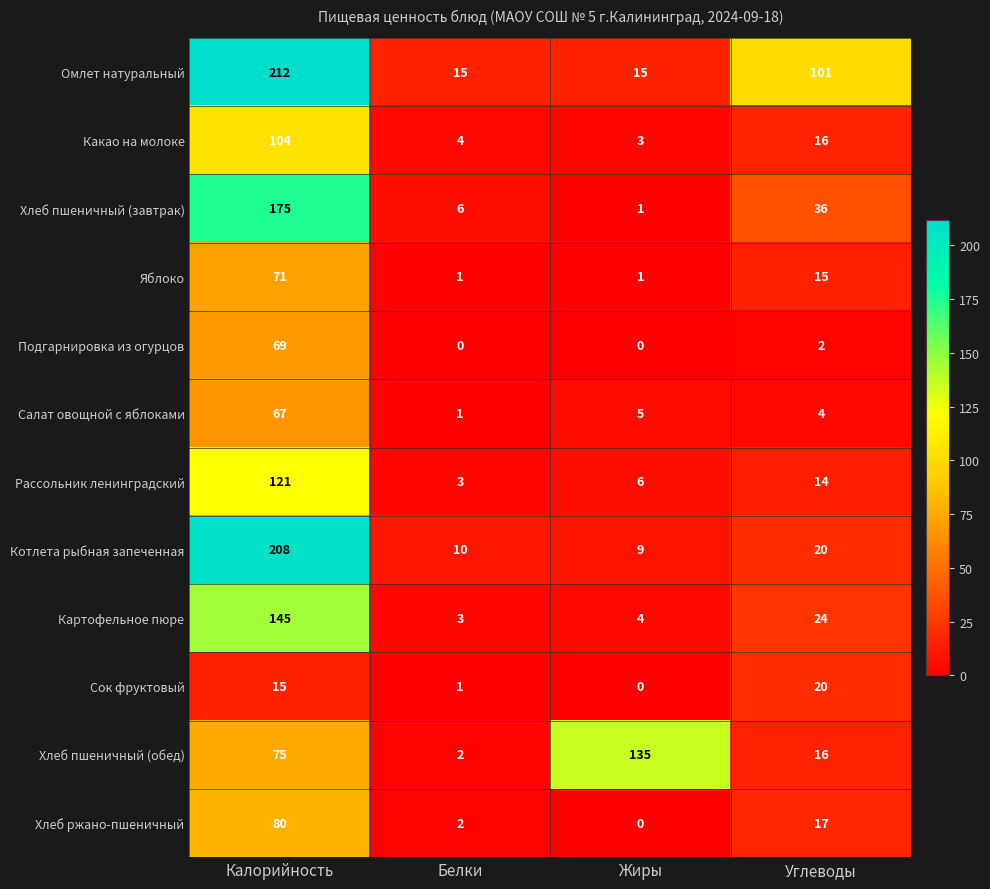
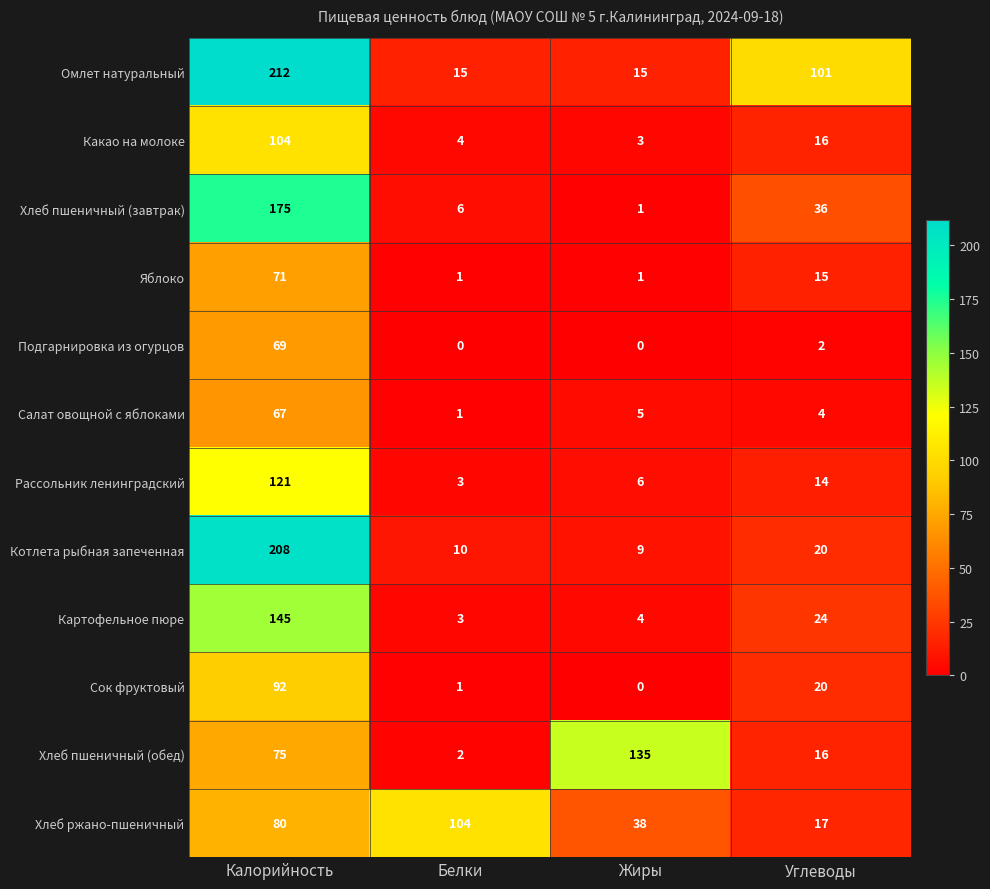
  {
    "Омлет натуральный": {
      "Калорийность": 212,
      "Белки": 15,
      "Жиры": 15,
      "Углеводы": 101
    },
    "Какао на молоке": {
      "Калорийность": 104,
      "Белки": 4,
      "Жиры": 3,
      "Углеводы": 16
    },
    "Хлеб пшеничный (завтрак)": {
      "Калорийность": 175,
      "Белки": 6,
      "Жиры": 1,
      "Углеводы": 36
    },
    "Яблоко": {
      "Калорийность": 71,
      "Белки": 1,
      "Жиры": 1,
      "Углеводы": 15
    },
    "Подгарнировка из огурцов": {
      "Калорийность": 69,
      "Белки": 0,
      "Жиры": 0,
      "Углеводы": 2
    },
    "Салат овощной с яблоками": {
      "Калорийность": 67,
      "Белки": 1,
      "Жиры": 5,
      "Углеводы": 4
    },
    "Рассольник ленинградский": {
      "Калорийность": 121,
      "Белки": 3,
      "Жиры": 6,
      "Углеводы": 14
    },
    "Котлета рыбная запеченная": {
      "Калорийность": 208,
      "Белки": 10,
      "Жиры": 9,
      "Углеводы": 20
    },
    "Картофельное пюре": {
      "Калорийность": 145,
      "Белки": 3,
      "Жиры": 4,
      "Углеводы": 24
    },
    "Сок фруктовый": {
-     "Калорийность": 15,
+     "Калорийность": 92,
      "Белки": 1,
      "Жиры": 0,
      "Углеводы": 20
    },
    "Хлеб пшеничный (обед)": {
      "Калорийность": 75,
      "Белки": 2,
      "Жиры": 135,
      "Углеводы": 16
    },
    "Хлеб ржано-пшеничный": {
      "Калорийность": 80,
-     "Белки": 2,
-     "Жиры": 0,
+     "Белки": 104,
+     "Жиры": 38,
      "Углеводы": 17
    }
  }
